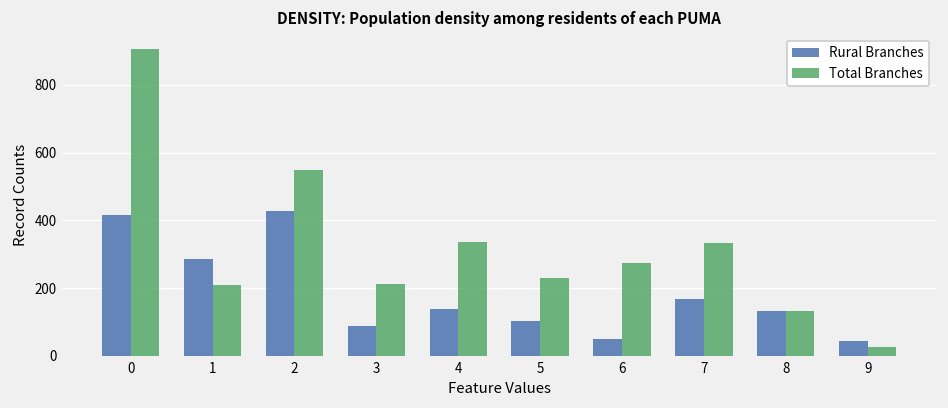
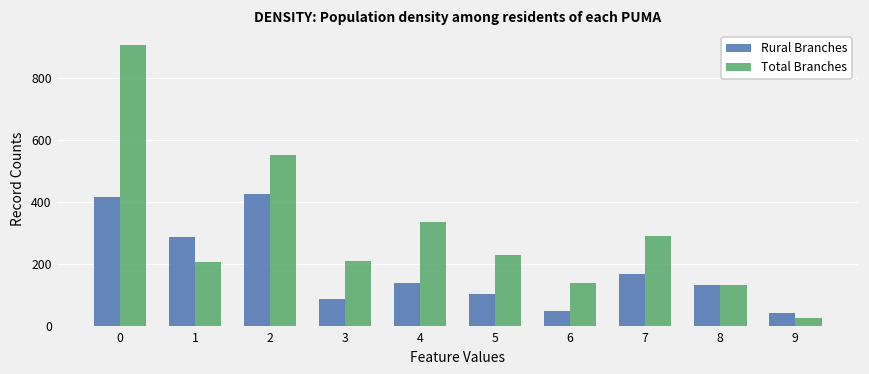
  {
    "Rural Branches": {
      "0": 420,
      "1": 290,
      "2": 430,
      "3": 90,
      "4": 140,
      "5": 100,
      "6": 50,
      "7": 170,
      "8": 130,
      "9": 40
    },
    "Total Branches": {
      "0": 910,
      "1": 210,
      "2": 550,
      "3": 210,
      "4": 340,
      "5": 230,
-     "6": 270,
-     "7": 330,
+     "6": 140,
+     "7": 290,
      "8": 130,
      "9": 30
    }
  }
